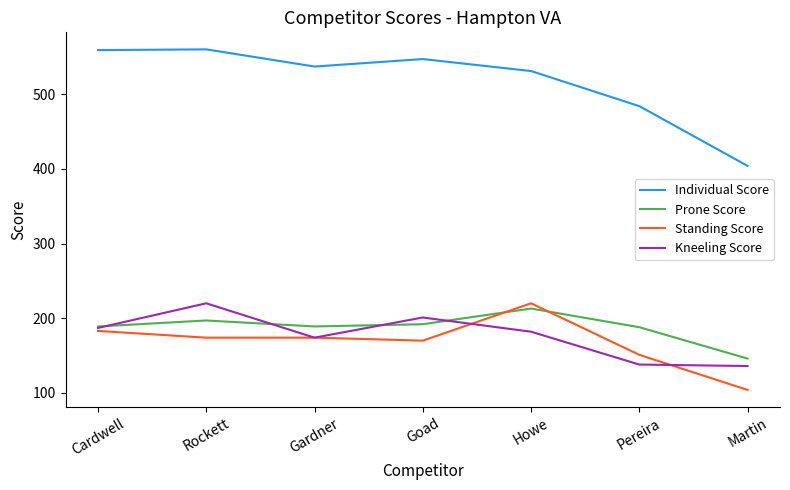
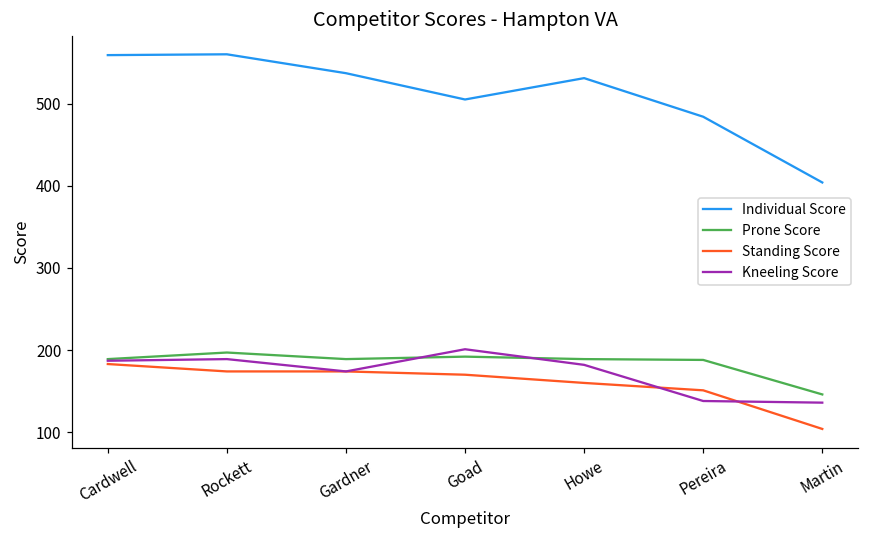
  {
    "Individual Score": {
      "Cardwell": 560,
      "Rockett": 560,
      "Gardner": 540,
-     "Goad": 550,
+     "Goad": 510,
      "Howe": 530,
      "Pereira": 480,
      "Martin": 400
    },
    "Prone Score": {
      "Rockett": 200,
      "Gardner": 190,
      "Goad": 190,
-     "Howe": 210,
+     "Howe": 190,
      "Pereira": 190,
      "Martin": 150
    },
    "Standing Score": {
      "Cardwell": 180,
      "Rockett": 170,
      "Goad": 170,
-     "Howe": 220,
+     "Howe": 160,
      "Pereira": 150,
      "Martin": 100
    },
    "Kneeling Score": {
-     "Rockett": 220,
+     "Rockett": 190,
      "Goad": 200,
      "Howe": 180,
      "Pereira": 140,
      "Martin": 140
    }
  }
